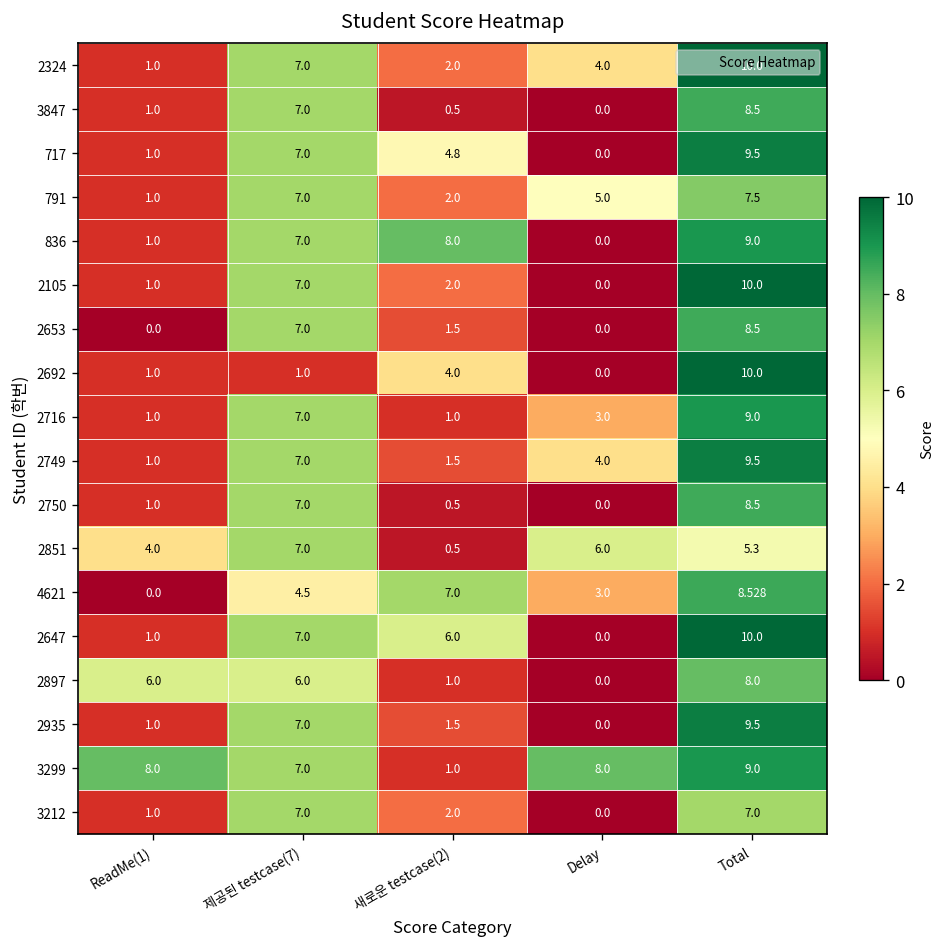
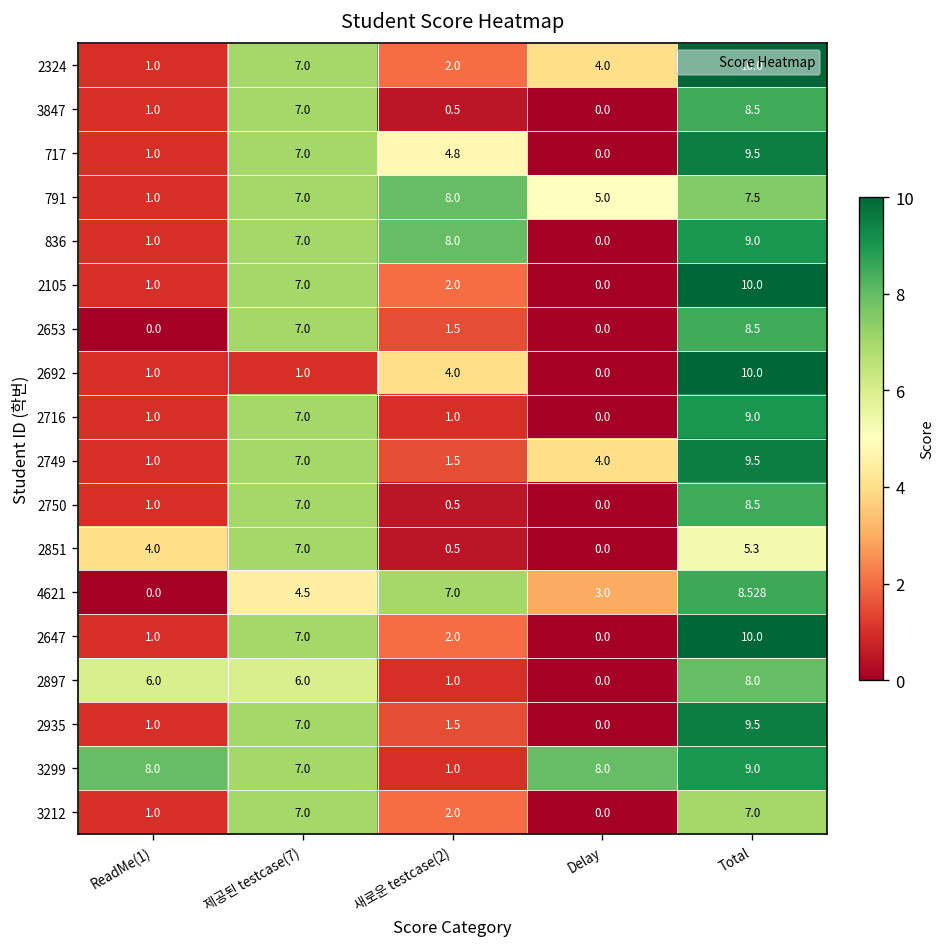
  {
    "2324": {
      "ReadMe(1)": 1.0,
      "제공된 testcase(7)": 7.0,
      "새로운 testcase(2)": 2.0,
      "Delay": 4.0
    },
    "3847": {
      "ReadMe(1)": 1.0,
      "제공된 testcase(7)": 7.0,
      "새로운 testcase(2)": 0.5,
      "Delay": 0.0,
      "Total": 8.5
    },
    "717": {
      "ReadMe(1)": 1.0,
      "제공된 testcase(7)": 7.0,
      "새로운 testcase(2)": 4.8,
      "Delay": 0.0,
      "Total": 9.5
    },
    "791": {
      "ReadMe(1)": 1.0,
      "제공된 testcase(7)": 7.0,
-     "새로운 testcase(2)": 2.0,
+     "새로운 testcase(2)": 8.0,
      "Delay": 5.0,
      "Total": 7.5
    },
    "836": {
      "ReadMe(1)": 1.0,
      "제공된 testcase(7)": 7.0,
      "새로운 testcase(2)": 8.0,
      "Delay": 0.0,
      "Total": 9.0
    },
    "2105": {
      "ReadMe(1)": 1.0,
      "제공된 testcase(7)": 7.0,
      "새로운 testcase(2)": 2.0,
      "Delay": 0.0,
      "Total": 10.0
    },
    "2653": {
      "ReadMe(1)": 0.0,
      "제공된 testcase(7)": 7.0,
      "새로운 testcase(2)": 1.5,
      "Delay": 0.0,
      "Total": 8.5
    },
    "2692": {
      "ReadMe(1)": 1.0,
      "제공된 testcase(7)": 1.0,
      "새로운 testcase(2)": 4.0,
      "Delay": 0.0,
      "Total": 10.0
    },
    "2716": {
      "ReadMe(1)": 1.0,
      "제공된 testcase(7)": 7.0,
      "새로운 testcase(2)": 1.0,
-     "Delay": 3.0,
+     "Delay": 0.0,
      "Total": 9.0
    },
    "2749": {
      "ReadMe(1)": 1.0,
      "제공된 testcase(7)": 7.0,
      "새로운 testcase(2)": 1.5,
      "Delay": 4.0,
      "Total": 9.5
    },
    "2750": {
      "ReadMe(1)": 1.0,
      "제공된 testcase(7)": 7.0,
      "새로운 testcase(2)": 0.5,
      "Delay": 0.0,
      "Total": 8.5
    },
    "2851": {
      "ReadMe(1)": 4.0,
      "제공된 testcase(7)": 7.0,
      "새로운 testcase(2)": 0.5,
-     "Delay": 6.0,
+     "Delay": 0.0,
      "Total": 5.3
    },
    "4621": {
      "ReadMe(1)": 0.0,
      "제공된 testcase(7)": 4.5,
      "새로운 testcase(2)": 7.0,
      "Delay": 3.0,
      "Total": 8.528
    },
    "2647": {
      "ReadMe(1)": 1.0,
      "제공된 testcase(7)": 7.0,
-     "새로운 testcase(2)": 6.0,
+     "새로운 testcase(2)": 2.0,
      "Delay": 0.0,
      "Total": 10.0
    },
    "2897": {
      "ReadMe(1)": 6.0,
      "제공된 testcase(7)": 6.0,
      "새로운 testcase(2)": 1.0,
      "Delay": 0.0,
      "Total": 8.0
    },
    "2935": {
      "ReadMe(1)": 1.0,
      "제공된 testcase(7)": 7.0,
      "새로운 testcase(2)": 1.5,
      "Delay": 0.0,
      "Total": 9.5
    },
    "3299": {
      "ReadMe(1)": 8.0,
      "제공된 testcase(7)": 7.0,
      "새로운 testcase(2)": 1.0,
      "Delay": 8.0,
      "Total": 9.0
    },
    "3212": {
      "ReadMe(1)": 1.0,
      "제공된 testcase(7)": 7.0,
      "새로운 testcase(2)": 2.0,
      "Delay": 0.0,
      "Total": 7.0
    }
  }
